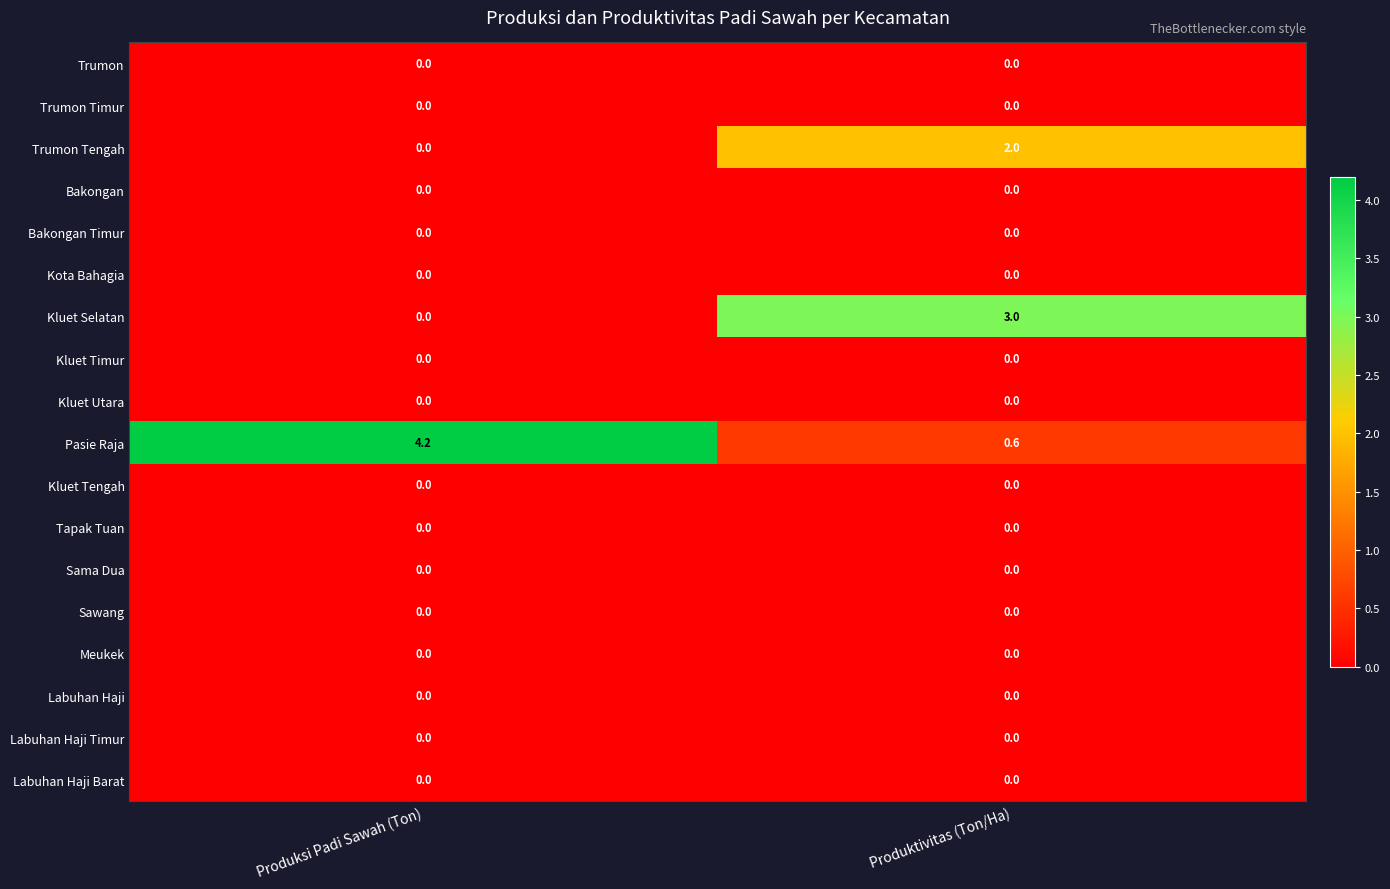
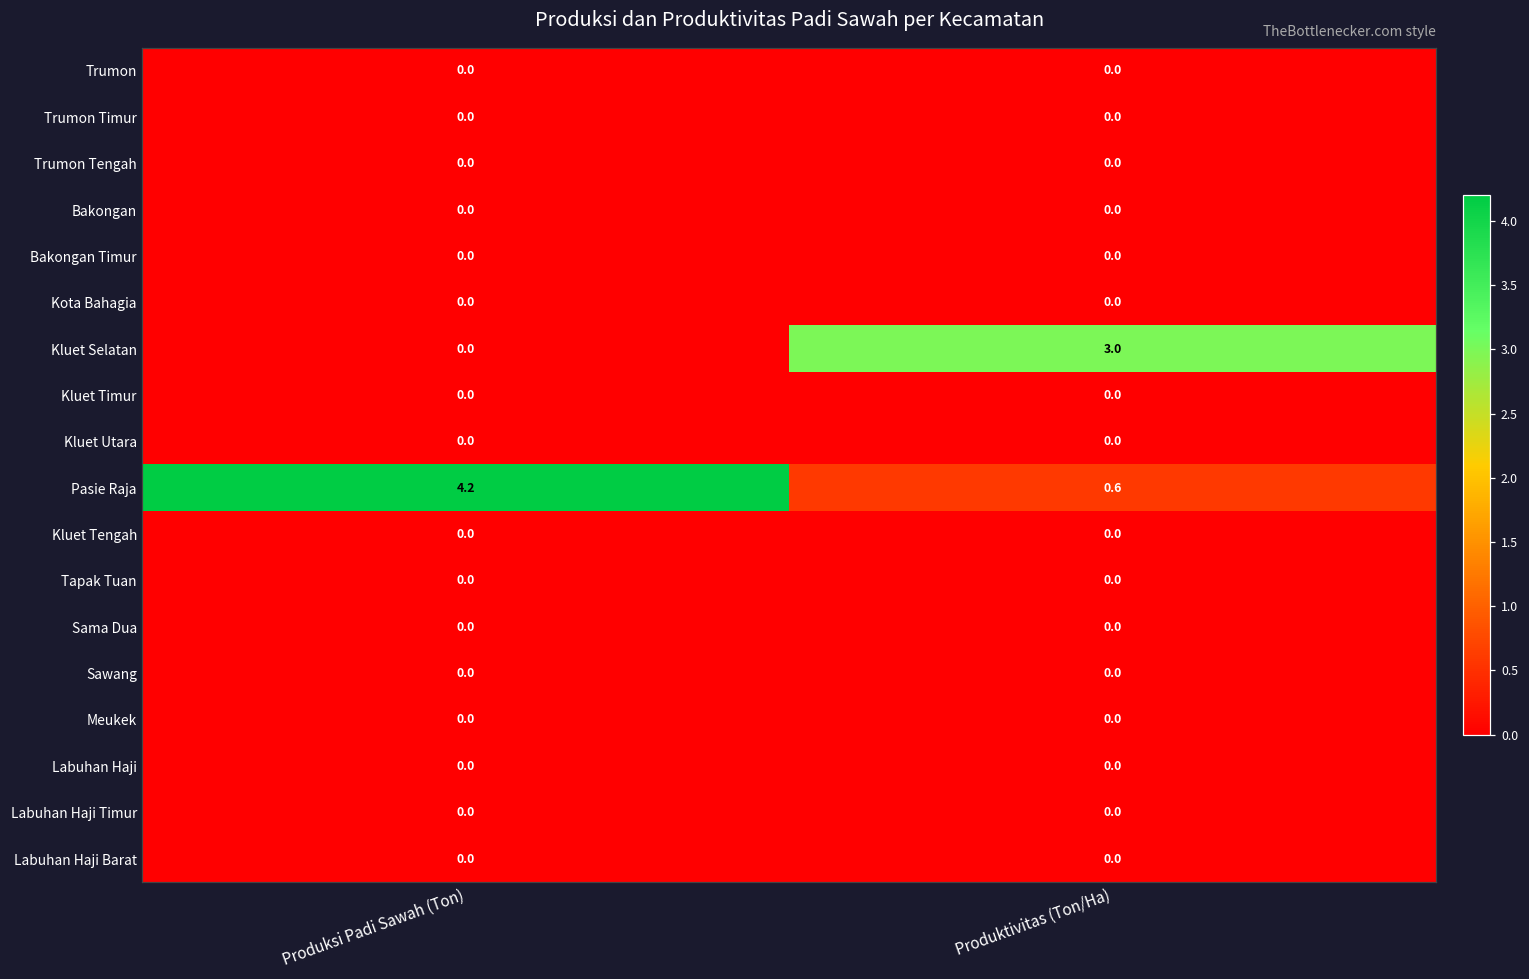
  {
    "Trumon": {
      "Produksi Padi Sawah (Ton)": 0.0,
      "Produktivitas (Ton/Ha)": 0.0
    },
    "Trumon Timur": {
      "Produksi Padi Sawah (Ton)": 0.0,
      "Produktivitas (Ton/Ha)": 0.0
    },
    "Trumon Tengah": {
      "Produksi Padi Sawah (Ton)": 0.0,
-     "Produktivitas (Ton/Ha)": 2.0
+     "Produktivitas (Ton/Ha)": 0.0
    },
    "Bakongan": {
      "Produksi Padi Sawah (Ton)": 0.0,
      "Produktivitas (Ton/Ha)": 0.0
    },
    "Bakongan Timur": {
      "Produksi Padi Sawah (Ton)": 0.0,
      "Produktivitas (Ton/Ha)": 0.0
    },
    "Kota Bahagia": {
      "Produksi Padi Sawah (Ton)": 0.0,
      "Produktivitas (Ton/Ha)": 0.0
    },
    "Kluet Selatan": {
      "Produksi Padi Sawah (Ton)": 0.0,
      "Produktivitas (Ton/Ha)": 3.0
    },
    "Kluet Timur": {
      "Produksi Padi Sawah (Ton)": 0.0,
      "Produktivitas (Ton/Ha)": 0.0
    },
    "Kluet Utara": {
      "Produksi Padi Sawah (Ton)": 0.0,
      "Produktivitas (Ton/Ha)": 0.0
    },
    "Pasie Raja": {
      "Produksi Padi Sawah (Ton)": 4.2,
      "Produktivitas (Ton/Ha)": 0.6
    },
    "Kluet Tengah": {
      "Produksi Padi Sawah (Ton)": 0.0,
      "Produktivitas (Ton/Ha)": 0.0
    },
    "Tapak Tuan": {
      "Produksi Padi Sawah (Ton)": 0.0,
      "Produktivitas (Ton/Ha)": 0.0
    },
    "Sama Dua": {
      "Produksi Padi Sawah (Ton)": 0.0,
      "Produktivitas (Ton/Ha)": 0.0
    },
    "Sawang": {
      "Produksi Padi Sawah (Ton)": 0.0,
      "Produktivitas (Ton/Ha)": 0.0
    },
    "Meukek": {
      "Produksi Padi Sawah (Ton)": 0.0,
      "Produktivitas (Ton/Ha)": 0.0
    },
    "Labuhan Haji": {
      "Produksi Padi Sawah (Ton)": 0.0,
      "Produktivitas (Ton/Ha)": 0.0
    },
    "Labuhan Haji Timur": {
      "Produksi Padi Sawah (Ton)": 0.0,
      "Produktivitas (Ton/Ha)": 0.0
    },
    "Labuhan Haji Barat": {
      "Produksi Padi Sawah (Ton)": 0.0,
      "Produktivitas (Ton/Ha)": 0.0
    }
  }
